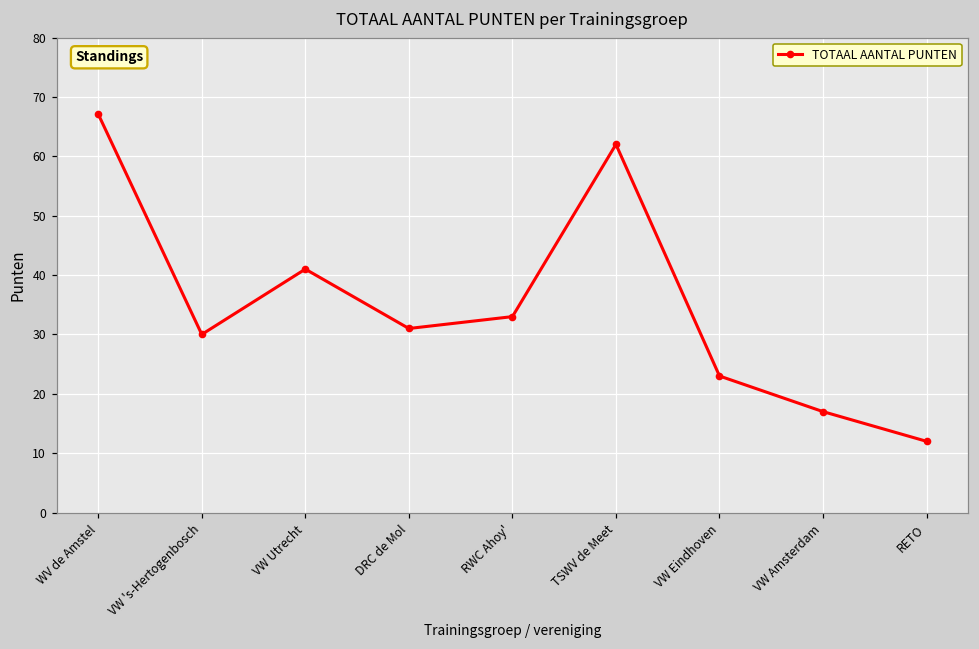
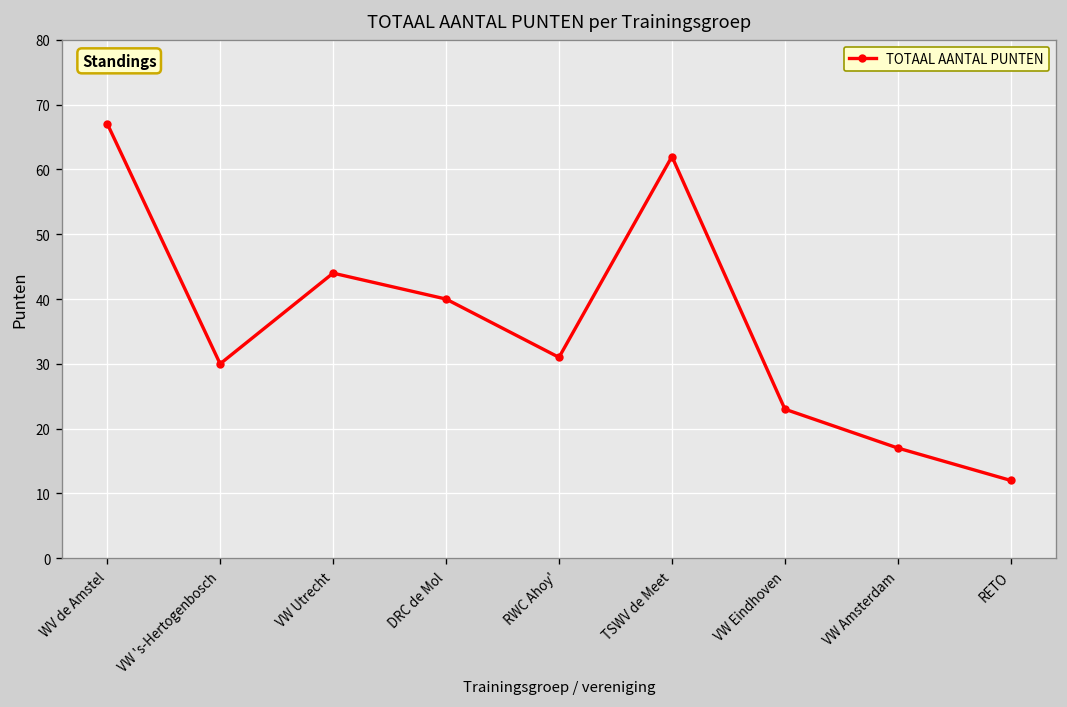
  {
    "WV de Amstel": 67,
    "VW 's-Hertogenbosch": 30,
-   "VW Utrecht": 41,
-   "DRC de Mol": 31,
-   "RWC Ahoy'": 33,
+   "VW Utrecht": 44,
+   "DRC de Mol": 40,
+   "RWC Ahoy'": 31,
    "TSWV de Meet": 62,
    "VW Eindhoven": 23,
    "VW Amsterdam": 17,
    "RETO": 12
  }
